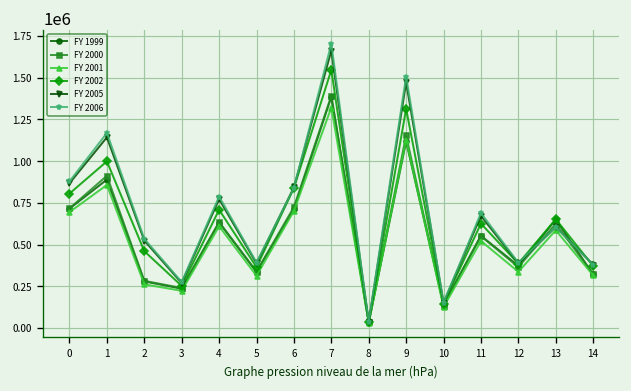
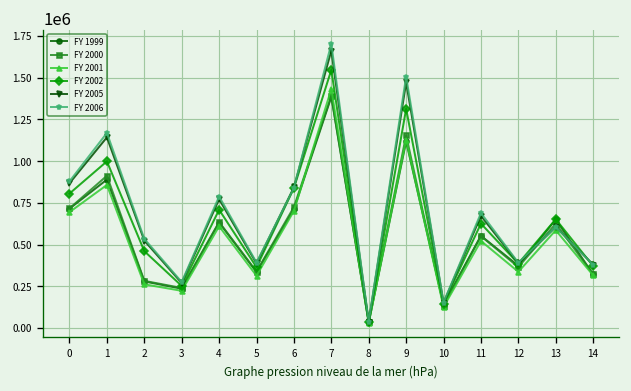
  {
    "FY 2001": {
      "0": 690000,
      "1": 860000,
      "4": 610000,
      "5": 310000,
-     "7": 1320000,
+     "7": 1430000,
      "11": 520000,
      "12": 340000,
      "13": 590000
    },
    "FY 2006": {
      "1": 1170000,
      "7": 1700000,
      "9": 1510000
    }
  }
